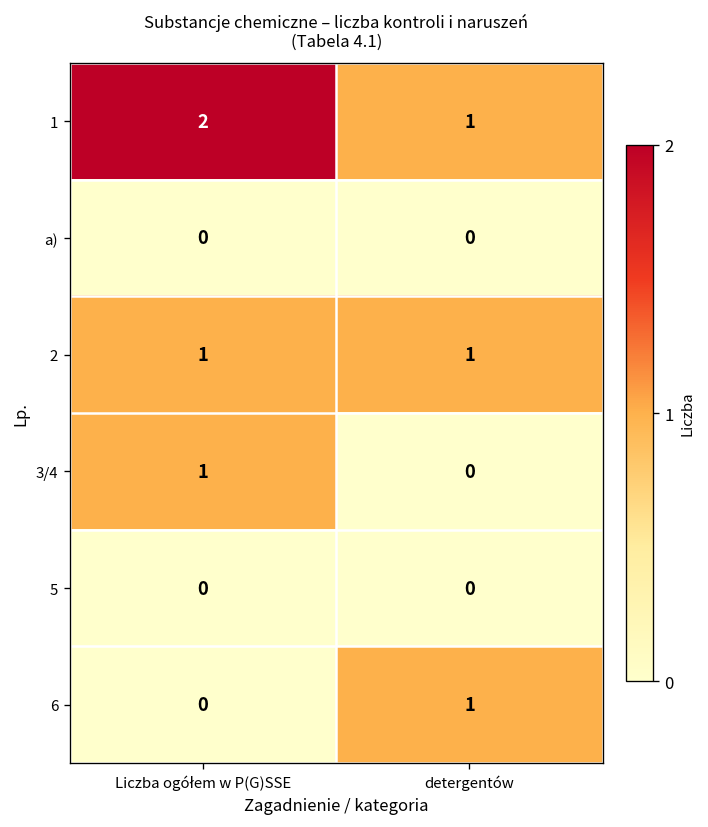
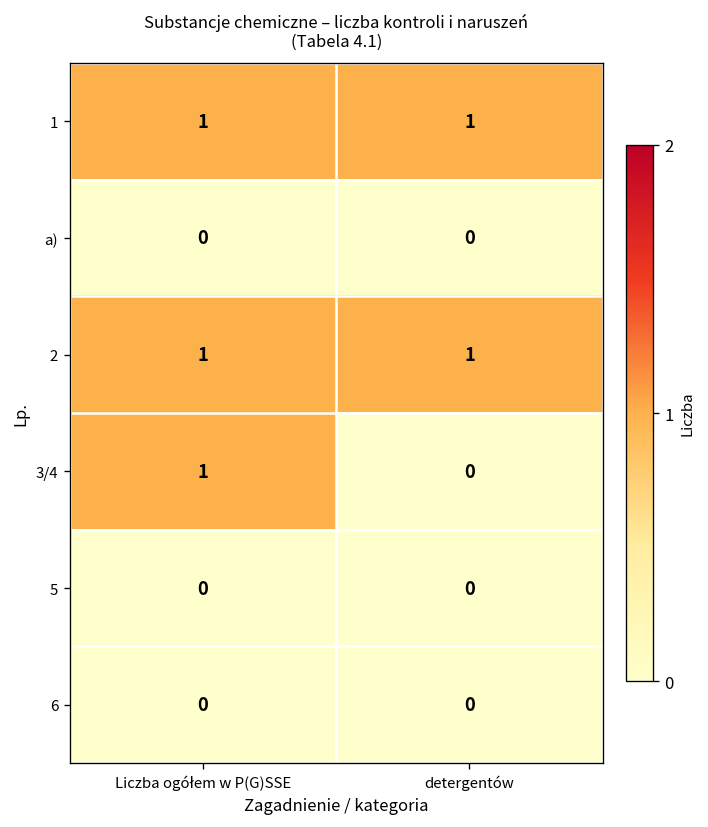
  {
    "1": {
-     "Liczba ogółem w P(G)SSE": 2,
+     "Liczba ogółem w P(G)SSE": 1,
      "detergentów": 1
    },
    "a)": {
      "Liczba ogółem w P(G)SSE": 0,
      "detergentów": 0
    },
    "2": {
      "Liczba ogółem w P(G)SSE": 1,
      "detergentów": 1
    },
    "3/4": {
      "Liczba ogółem w P(G)SSE": 1,
      "detergentów": 0
    },
    "5": {
      "Liczba ogółem w P(G)SSE": 0,
      "detergentów": 0
    },
    "6": {
      "Liczba ogółem w P(G)SSE": 0,
-     "detergentów": 1
+     "detergentów": 0
    }
  }
